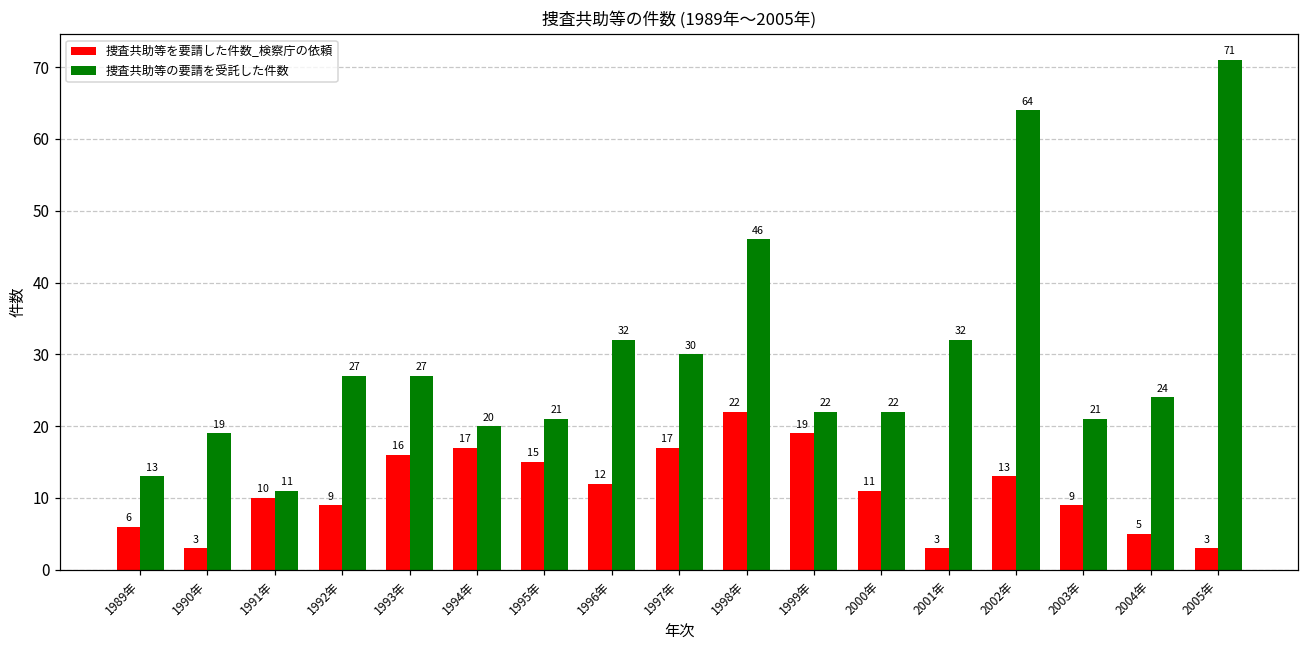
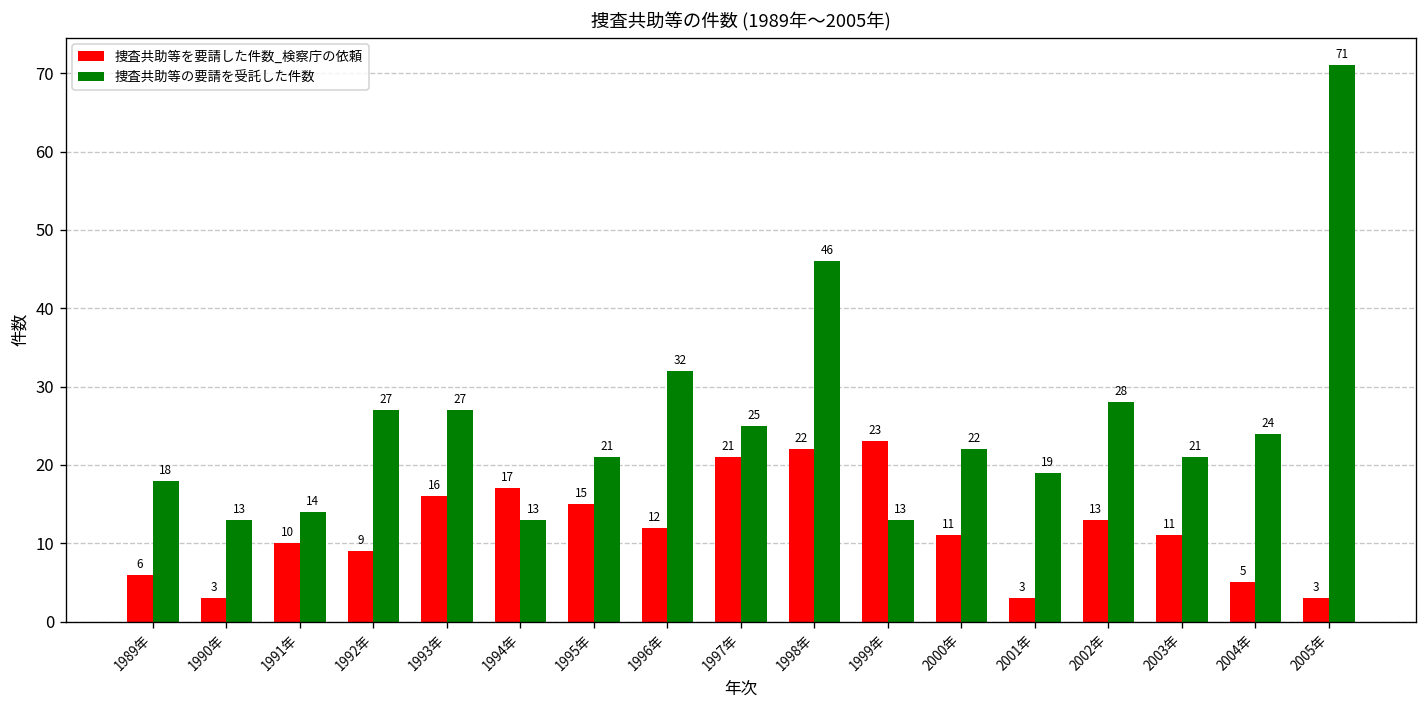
  {
    "捜査共助等を要請した件数_検察庁の依頼": {
      "1989年": 6,
      "1990年": 3,
      "1991年": 10,
      "1992年": 9,
      "1993年": 16,
      "1994年": 17,
      "1995年": 15,
      "1996年": 12,
-     "1997年": 17,
+     "1997年": 21,
      "1998年": 22,
-     "1999年": 19,
+     "1999年": 23,
      "2000年": 11,
      "2001年": 3,
      "2002年": 13,
-     "2003年": 9,
+     "2003年": 11,
      "2004年": 5,
      "2005年": 3
    },
    "捜査共助等の要請を受託した件数": {
-     "1989年": 13,
-     "1990年": 19,
-     "1991年": 11,
+     "1989年": 18,
+     "1990年": 13,
+     "1991年": 14,
      "1992年": 27,
      "1993年": 27,
-     "1994年": 20,
+     "1994年": 13,
      "1995年": 21,
      "1996年": 32,
-     "1997年": 30,
+     "1997年": 25,
      "1998年": 46,
-     "1999年": 22,
+     "1999年": 13,
      "2000年": 22,
-     "2001年": 32,
-     "2002年": 64,
+     "2001年": 19,
+     "2002年": 28,
      "2003年": 21,
      "2004年": 24,
      "2005年": 71
    }
  }
